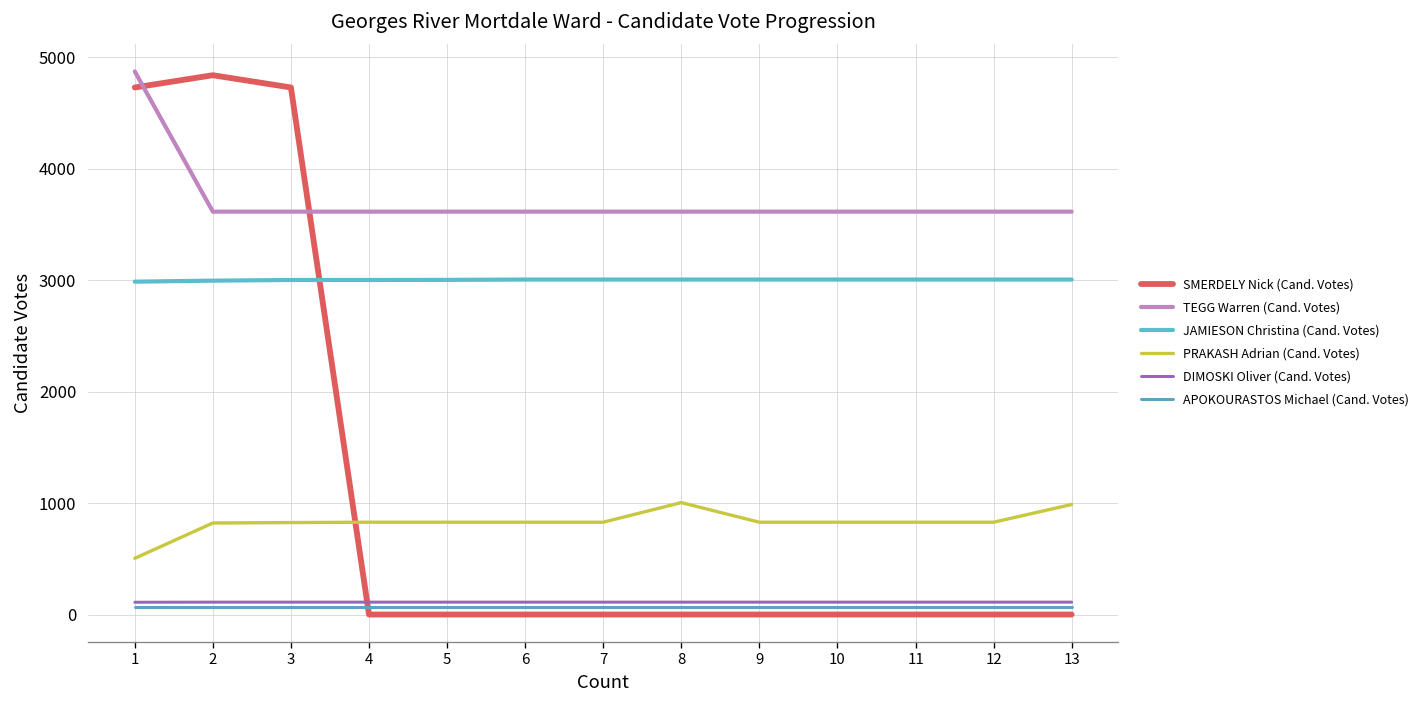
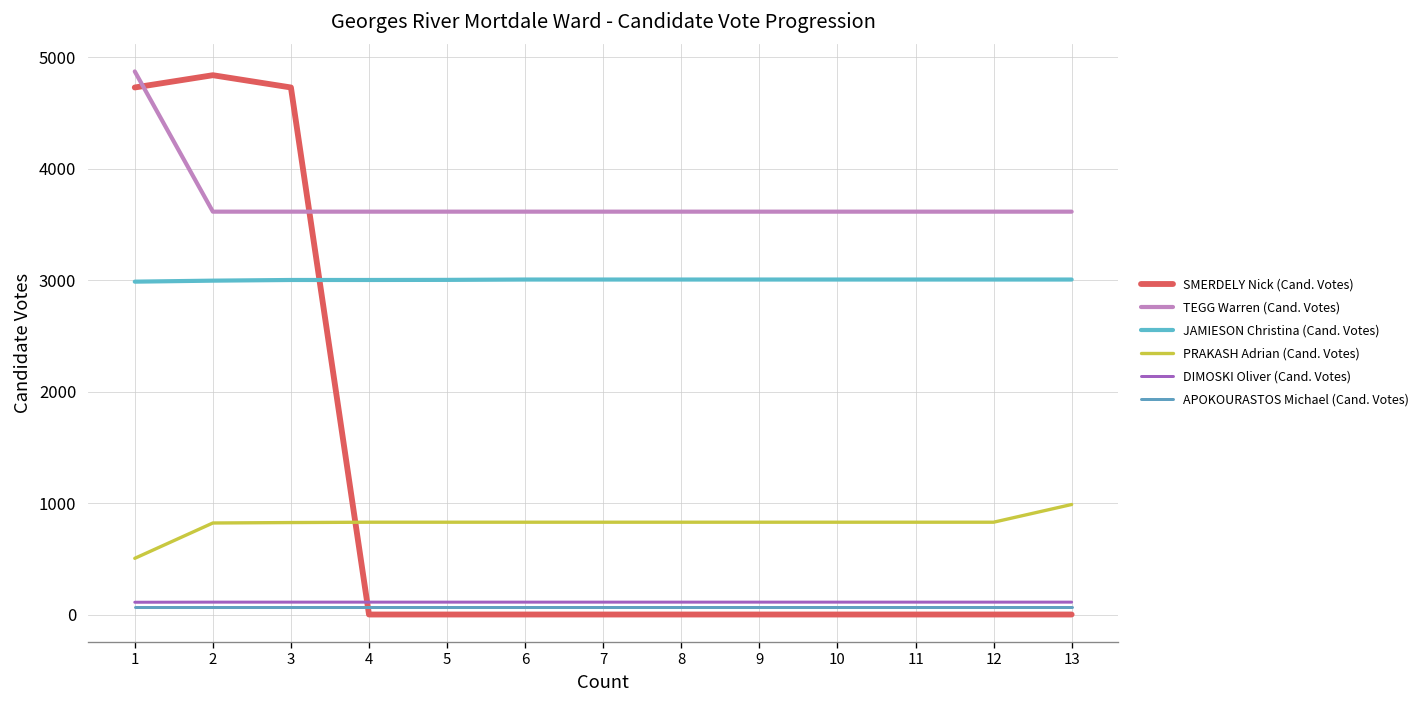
  {
    "SMERDELY Nick (Cand. Votes)": {
      "1": 4700,
      "2": 4800,
      "3": 4700,
      "4": 0,
      "5": 0,
      "6": 0,
      "7": 0,
      "8": 0,
      "9": 0,
      "10": 0,
      "11": 0,
      "12": 0,
      "13": 0
    },
    "PRAKASH Adrian (Cand. Votes)": {
      "1": 500,
      "2": 800,
      "3": 800,
      "4": 800,
      "5": 800,
      "6": 800,
      "7": 800,
-     "8": 1000,
+     "8": 800,
      "9": 800,
      "10": 800,
      "11": 800,
      "12": 800,
      "13": 1000
    }
  }
